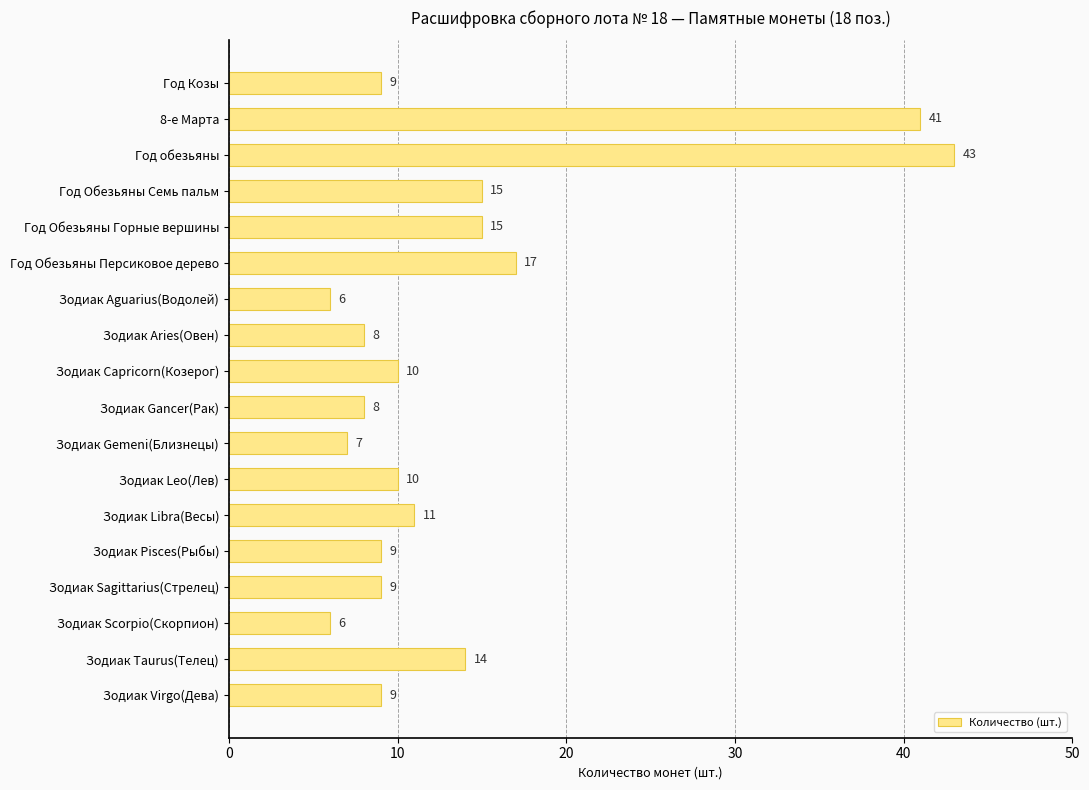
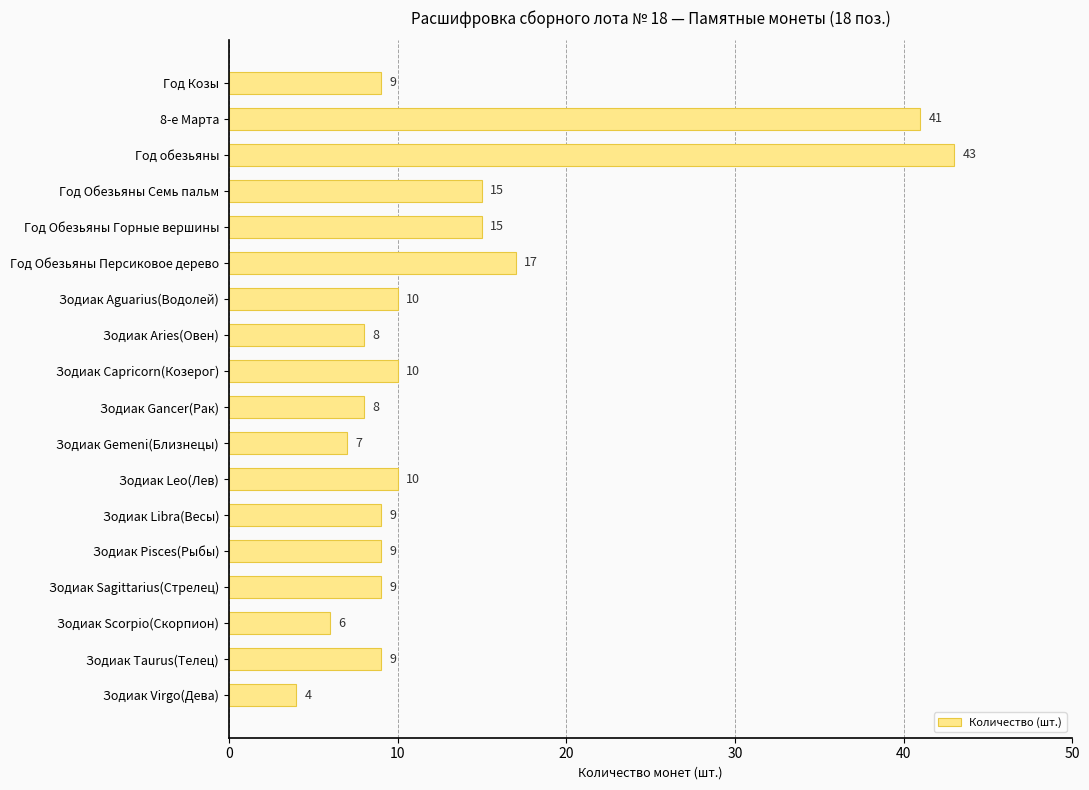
  {
    "Год Козы": 9,
    "8-е Марта": 41,
    "Год обезьяны": 43,
    "Год Обезьяны Семь пальм": 15,
    "Год Обезьяны Горные вершины": 15,
    "Год Обезьяны Персиковое дерево": 17,
-   "Зодиак Aguarius(Водолей)": 6,
+   "Зодиак Aguarius(Водолей)": 10,
    "Зодиак Aries(Овен)": 8,
    "Зодиак Capricorn(Козерог)": 10,
    "Зодиак Gancer(Рак)": 8,
    "Зодиак Gemeni(Близнецы)": 7,
    "Зодиак Leo(Лев)": 10,
-   "Зодиак Libra(Весы)": 11,
+   "Зодиак Libra(Весы)": 9,
    "Зодиак Pisces(Рыбы)": 9,
    "Зодиак Sagittarius(Стрелец)": 9,
    "Зодиак Scorpio(Скорпион)": 6,
-   "Зодиак Taurus(Телец)": 14,
-   "Зодиак Virgo(Дева)": 9
+   "Зодиак Taurus(Телец)": 9,
+   "Зодиак Virgo(Дева)": 4
  }
